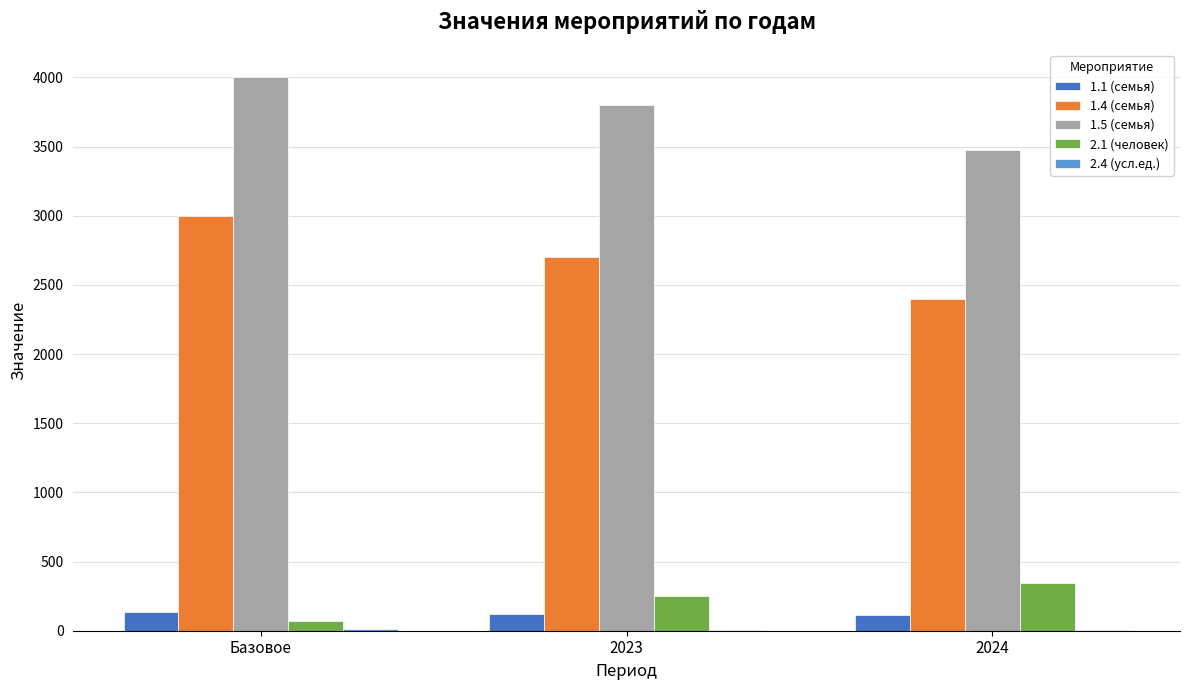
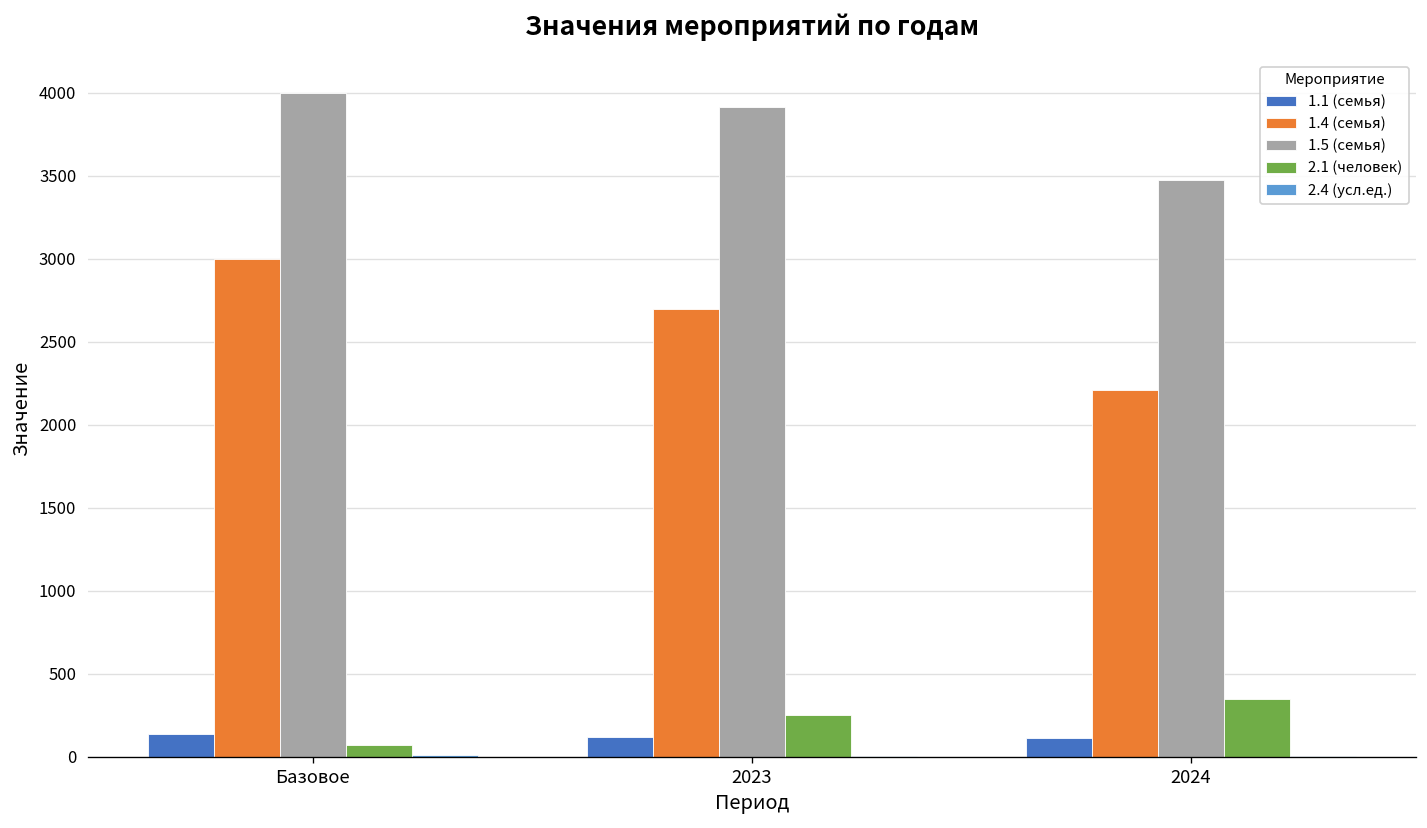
  {
    "1.4 (семья)": {
      "Базовое": 3000,
      "2023": 2700,
-     "2024": 2400
+     "2024": 2210
    },
    "1.5 (семья)": {
      "Базовое": 4000,
-     "2023": 3800,
+     "2023": 3910,
      "2024": 3470
    },
    "2.1 (человек)": {
      "Базовое": 70,
      "2023": 250,
      "2024": 350
    }
  }
